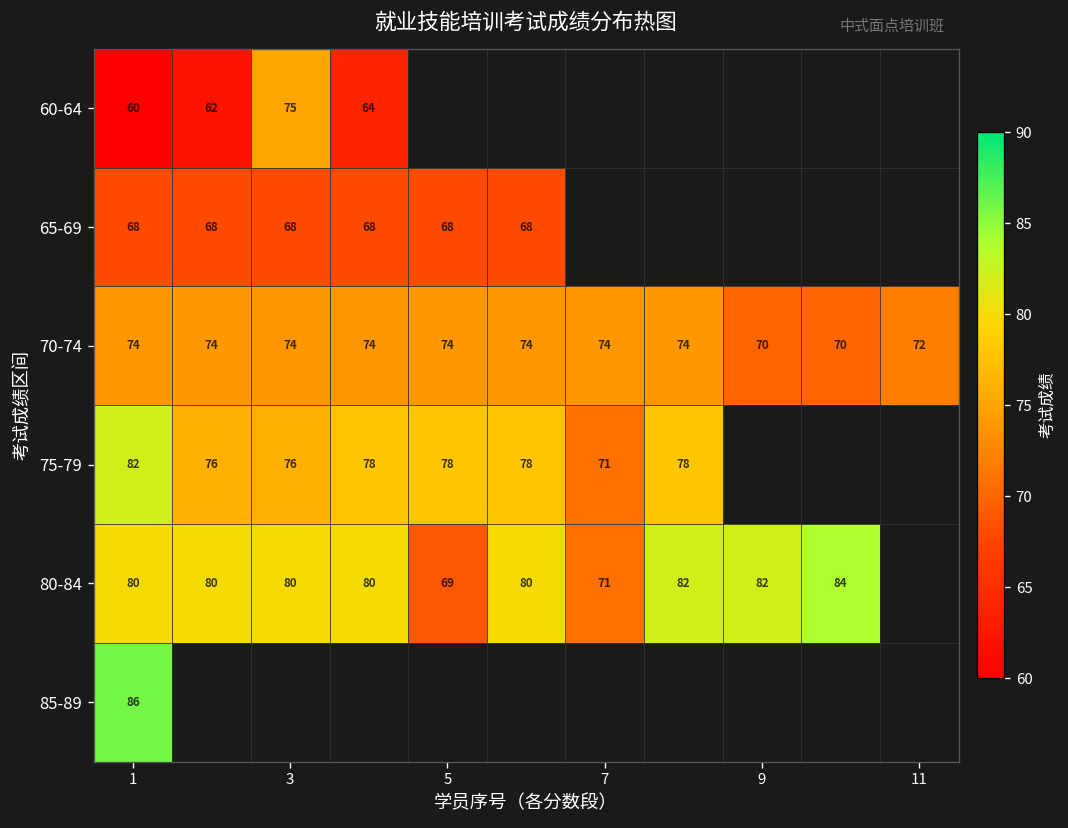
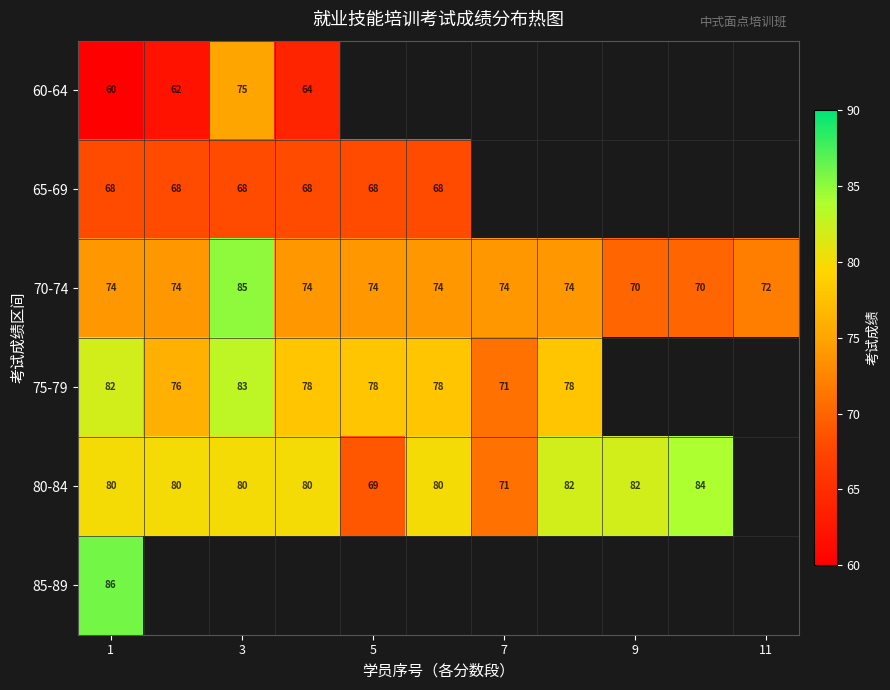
  {
    "60-64": {
      "1": 60,
      "3": 75
    },
    "65-69": {
      "1": 68,
      "3": 68,
      "5": 68
    },
    "70-74": {
      "1": 74,
-     "3": 74,
+     "3": 85,
      "5": 74,
      "7": 74,
      "9": 70,
      "11": 72
    },
    "75-79": {
      "1": 82,
-     "3": 76,
+     "3": 83,
      "5": 78,
      "7": 71
    },
    "80-84": {
      "1": 80,
      "3": 80,
      "5": 69,
      "7": 71,
      "9": 82
    },
    "85-89": {
      "1": 86
    }
  }
